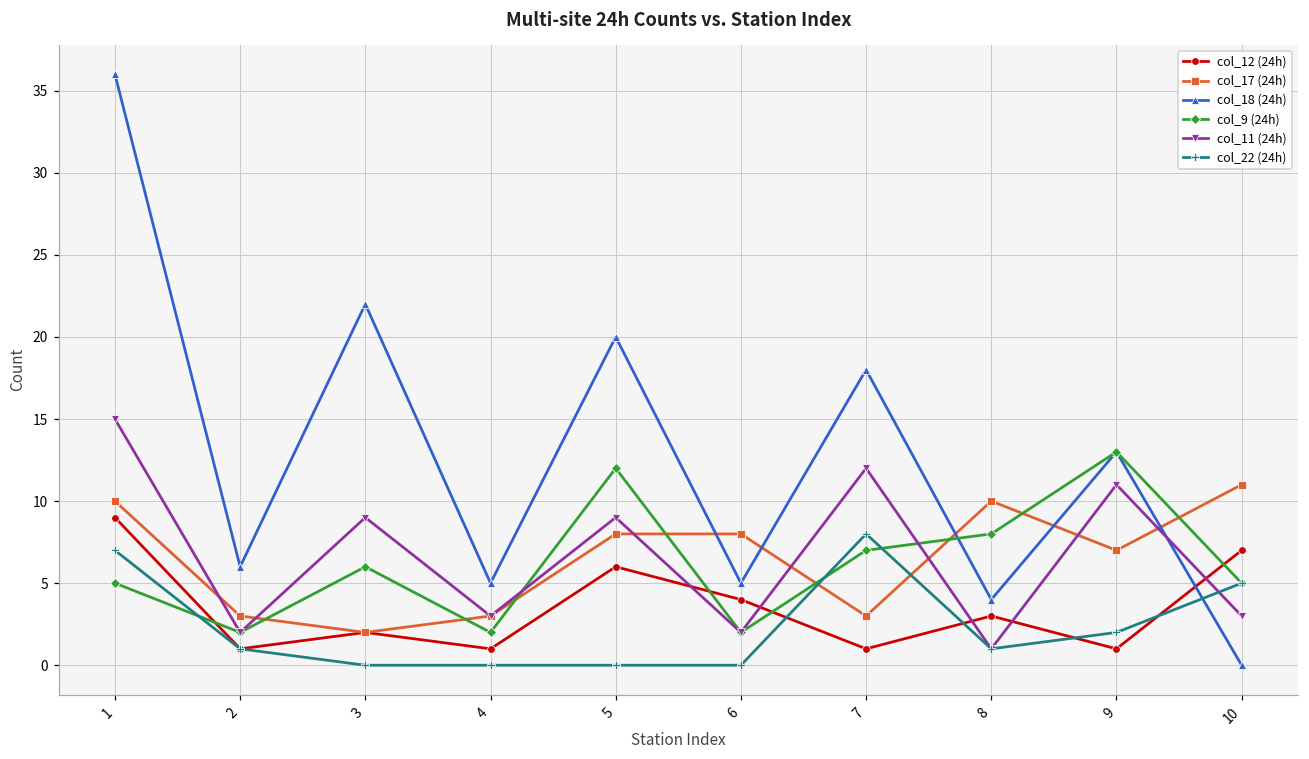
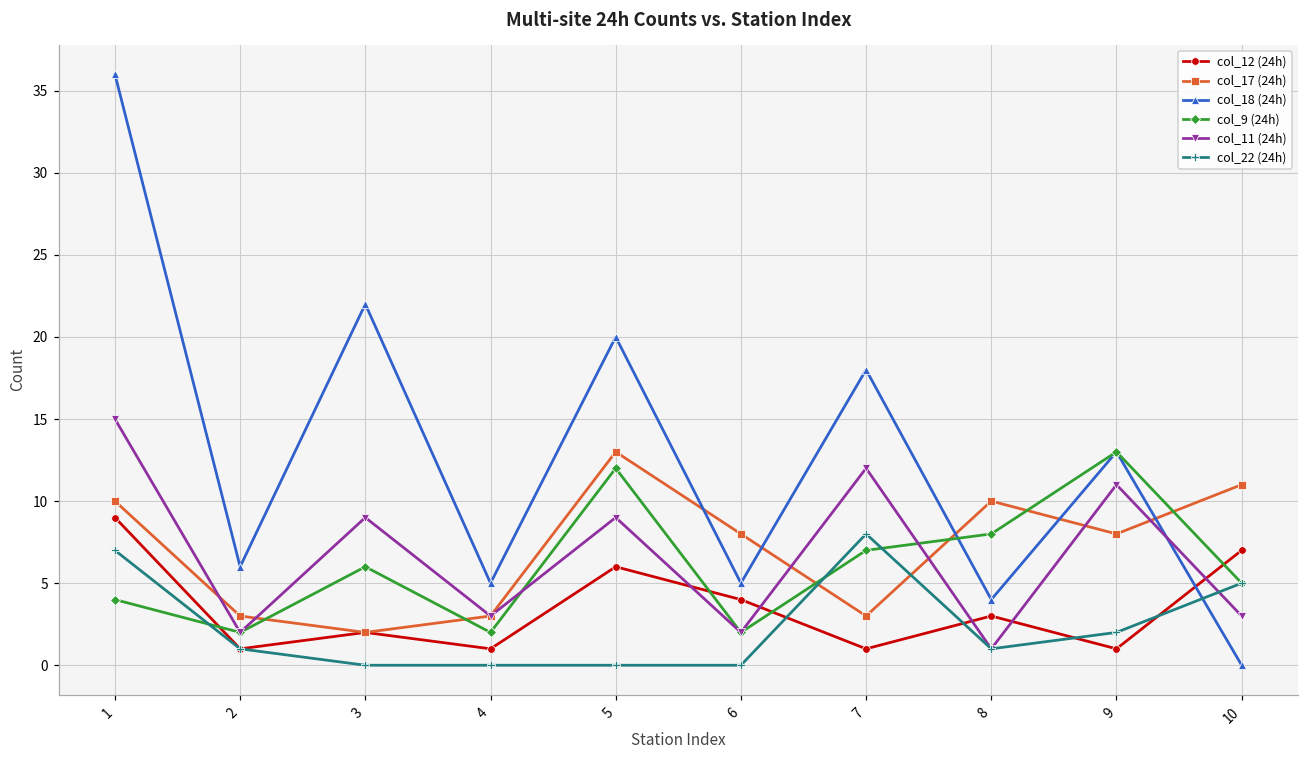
  {
    "col_12 (24h)": {
      "1": 9,
      "4": 1,
      "5": 6,
      "6": 4,
      "7": 1,
      "8": 3,
      "9": 1,
      "10": 7
    },
    "col_17 (24h)": {
      "1": 10,
      "2": 3,
-     "5": 8,
+     "5": 13,
      "6": 8,
      "7": 3,
      "8": 10,
-     "9": 7,
+     "9": 8,
      "10": 11
    },
    "col_18 (24h)": {
      "1": 36,
      "2": 6,
      "3": 22,
      "4": 5,
      "5": 20,
      "6": 5,
      "7": 18,
      "8": 4,
      "10": 0
    },
    "col_9 (24h)": {
-     "1": 5,
+     "1": 4,
      "3": 6,
      "4": 2,
      "5": 12,
      "7": 7,
      "8": 8
    },
    "col_11 (24h)": {
      "1": 15,
      "3": 9,
      "5": 9,
      "7": 12,
      "9": 11,
      "10": 3
    },
    "col_22 (24h)": {
      "1": 7,
      "3": 0,
      "4": 0,
      "5": 0,
      "6": 0,
      "7": 8,
      "9": 2
    }
  }
